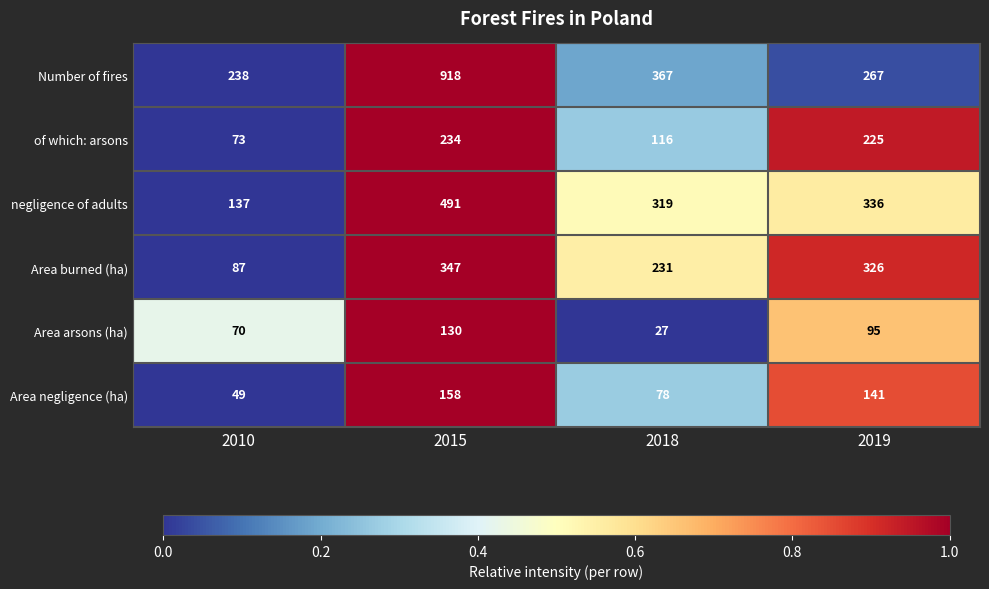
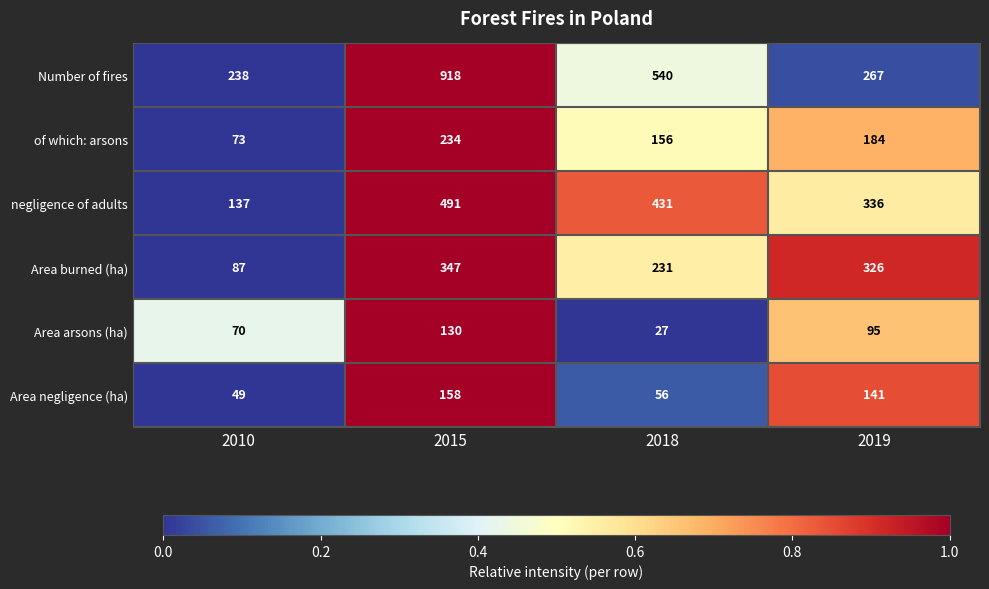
  {
    "Number of fires": {
      "2010": 238,
      "2015": 918,
-     "2018": 367,
+     "2018": 540,
      "2019": 267
    },
    "of which: arsons": {
      "2010": 73,
      "2015": 234,
-     "2018": 116,
-     "2019": 225
+     "2018": 156,
+     "2019": 184
    },
    "negligence of adults": {
      "2010": 137,
      "2015": 491,
-     "2018": 319,
+     "2018": 431,
      "2019": 336
    },
    "Area burned (ha)": {
      "2010": 87,
      "2015": 347,
      "2018": 231,
      "2019": 326
    },
    "Area arsons (ha)": {
      "2010": 70,
      "2015": 130,
      "2018": 27,
      "2019": 95
    },
    "Area negligence (ha)": {
      "2010": 49,
      "2015": 158,
-     "2018": 78,
+     "2018": 56,
      "2019": 141
    }
  }
